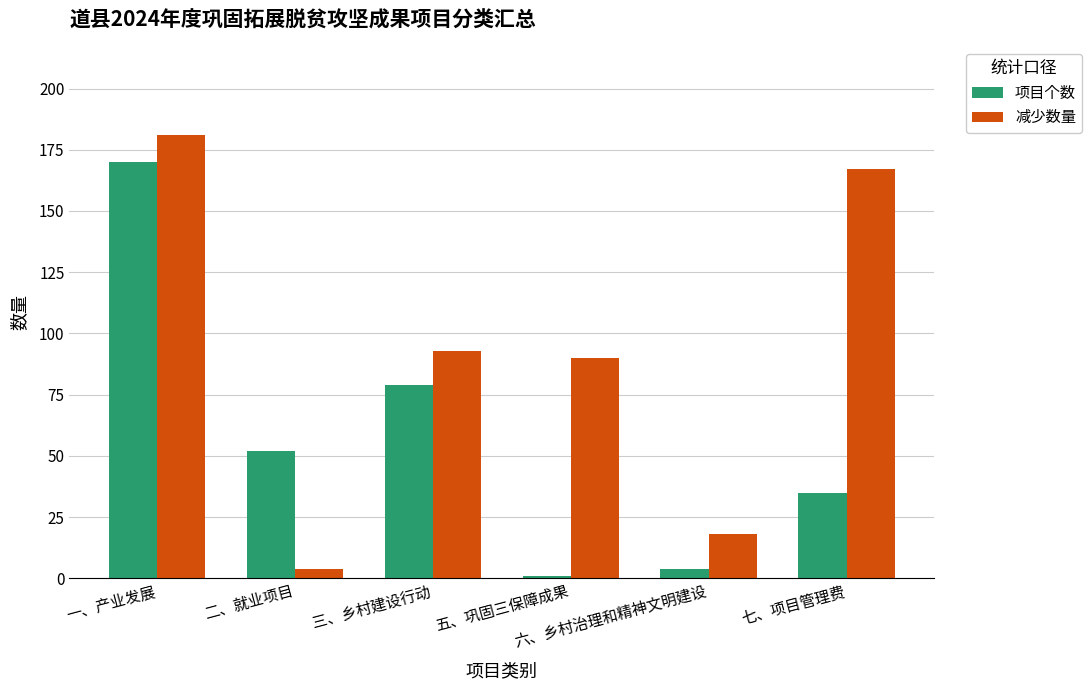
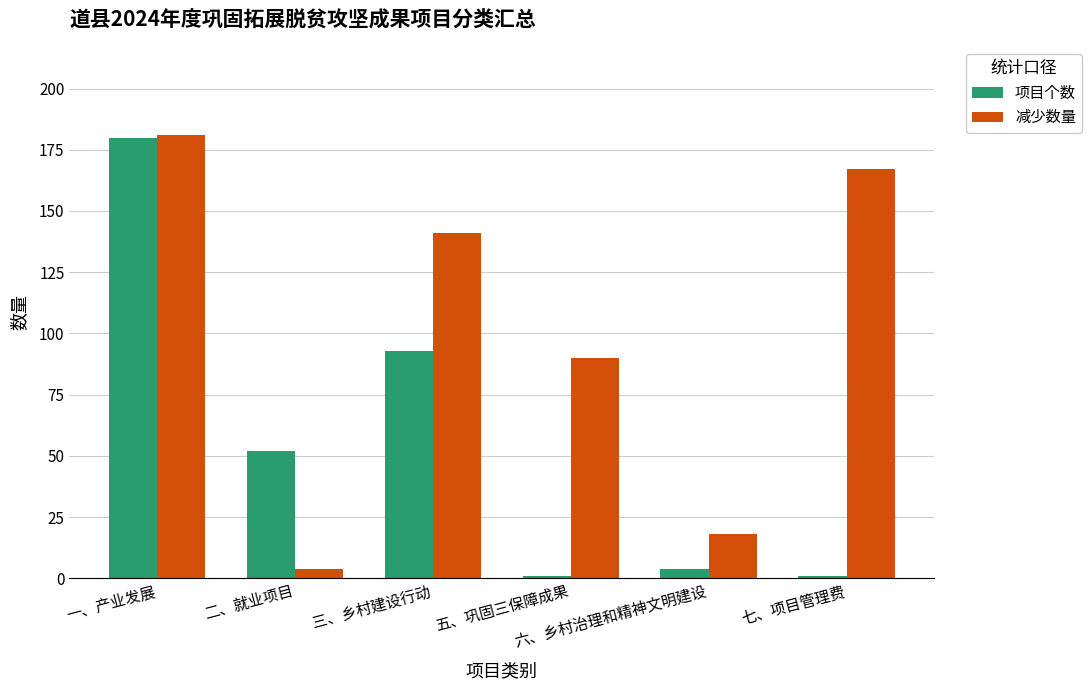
  {
    "项目个数": {
-     "一、产业发展": 170,
+     "一、产业发展": 180,
      "二、就业项目": 52,
-     "三、乡村建设行动": 79,
+     "三、乡村建设行动": 93,
      "六、乡村治理和精神文明建设": 4,
-     "七、项目管理费": 35
+     "七、项目管理费": 1
    },
    "减少数量": {
      "一、产业发展": 181,
      "二、就业项目": 4,
-     "三、乡村建设行动": 93,
+     "三、乡村建设行动": 141,
      "五、巩固三保障成果": 90,
      "六、乡村治理和精神文明建设": 18,
      "七、项目管理费": 167
    }
  }
